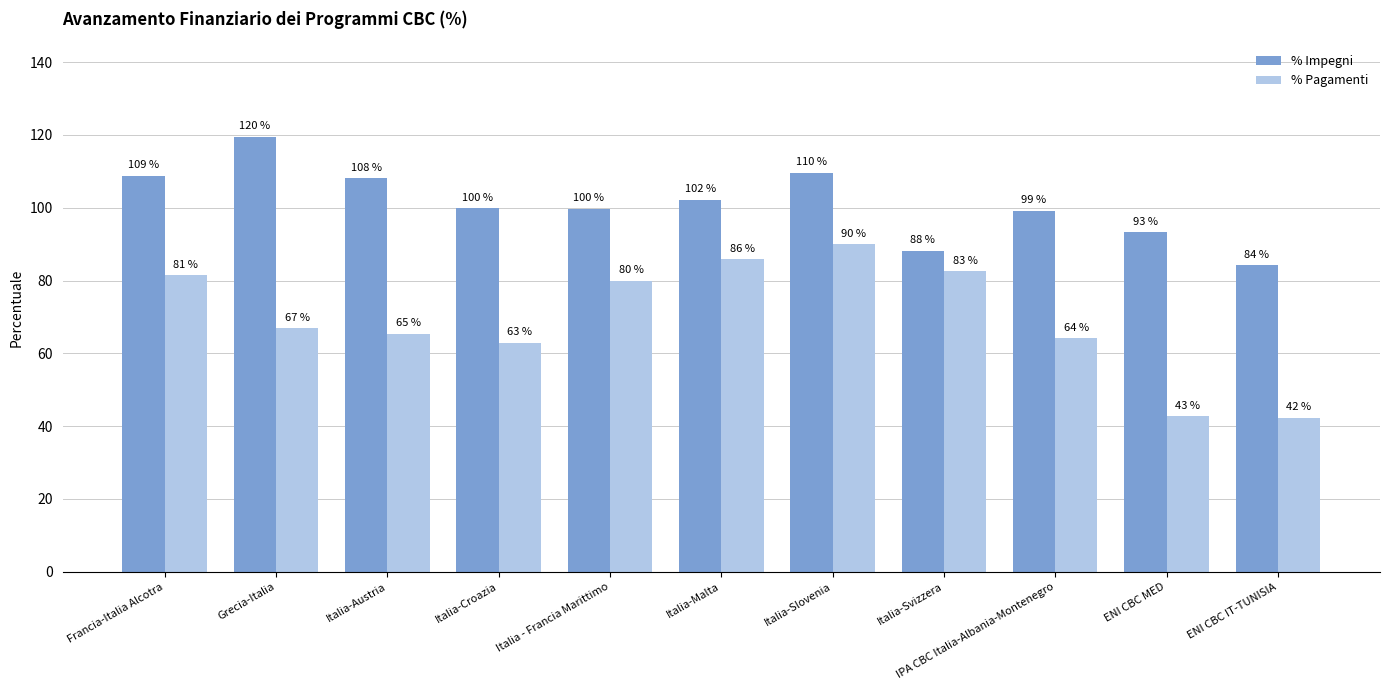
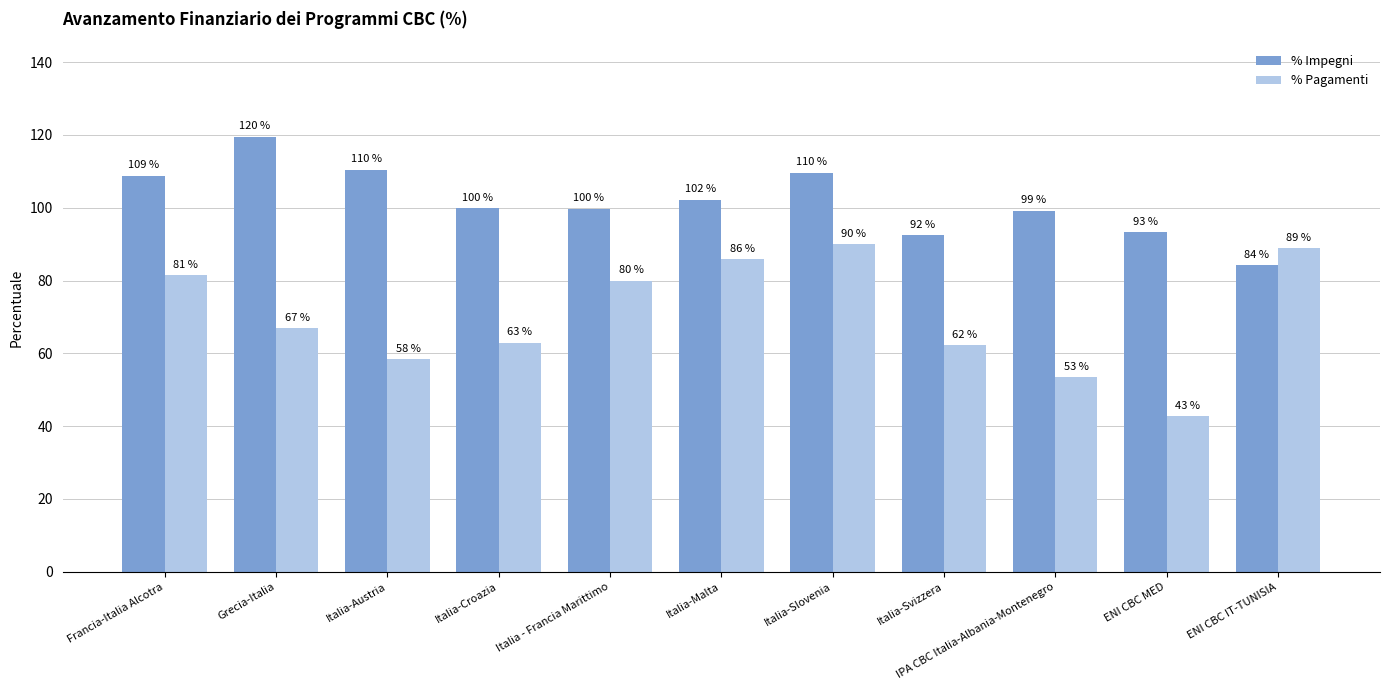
  {
    "% Impegni": {
      "Francia-Italia Alcotra": "109 %",
      "Grecia-Italia": "120 %",
-     "Italia-Austria": "108 %",
+     "Italia-Austria": "110 %",
      "Italia-Croazia": "100 %",
      "Italia - Francia Marittimo": "100 %",
      "Italia-Malta": "102 %",
      "Italia-Slovenia": "110 %",
-     "Italia-Svizzera": "88 %",
+     "Italia-Svizzera": "92 %",
      "IPA CBC Italia-Albania-Montenegro": "99 %",
      "ENI CBC MED": "93 %",
      "ENI CBC IT-TUNISIA": "84 %"
    },
    "% Pagamenti": {
      "Francia-Italia Alcotra": "81 %",
      "Grecia-Italia": "67 %",
-     "Italia-Austria": "65 %",
+     "Italia-Austria": "58 %",
      "Italia-Croazia": "63 %",
      "Italia - Francia Marittimo": "80 %",
      "Italia-Malta": "86 %",
      "Italia-Slovenia": "90 %",
-     "Italia-Svizzera": "83 %",
-     "IPA CBC Italia-Albania-Montenegro": "64 %",
+     "Italia-Svizzera": "62 %",
+     "IPA CBC Italia-Albania-Montenegro": "53 %",
      "ENI CBC MED": "43 %",
-     "ENI CBC IT-TUNISIA": "42 %"
+     "ENI CBC IT-TUNISIA": "89 %"
    }
  }
